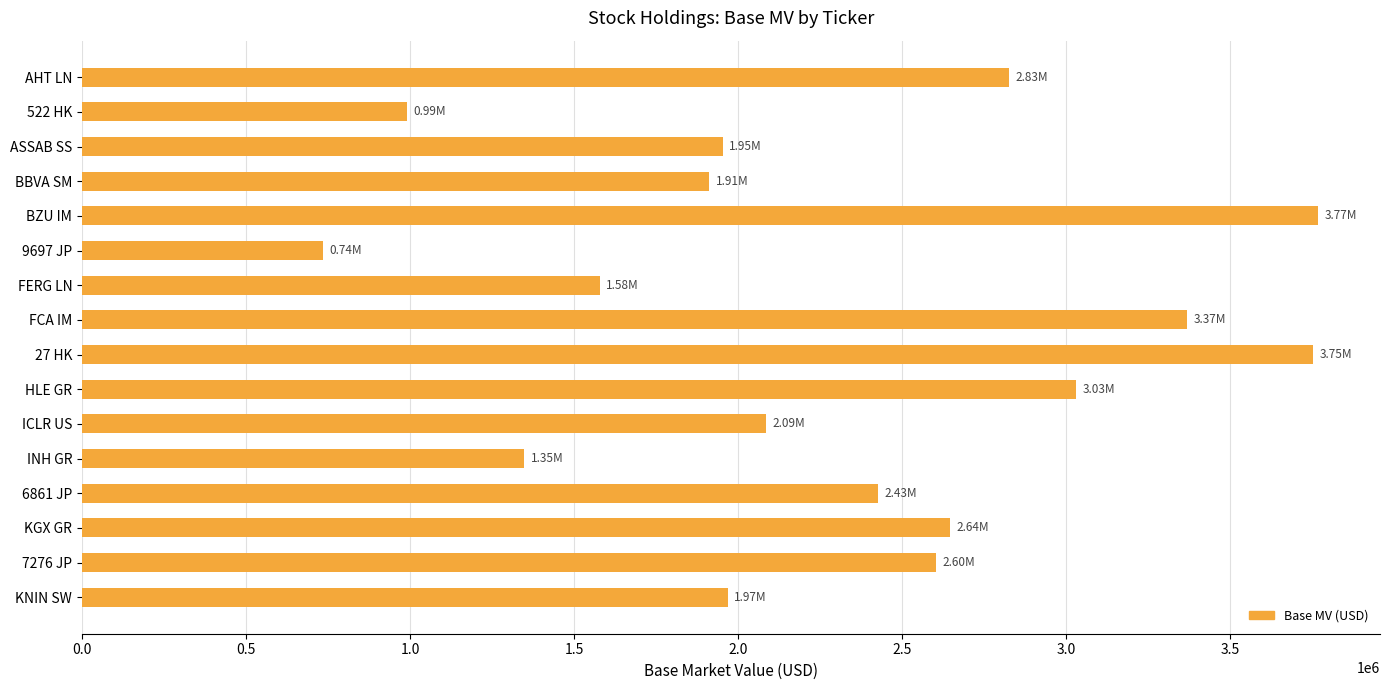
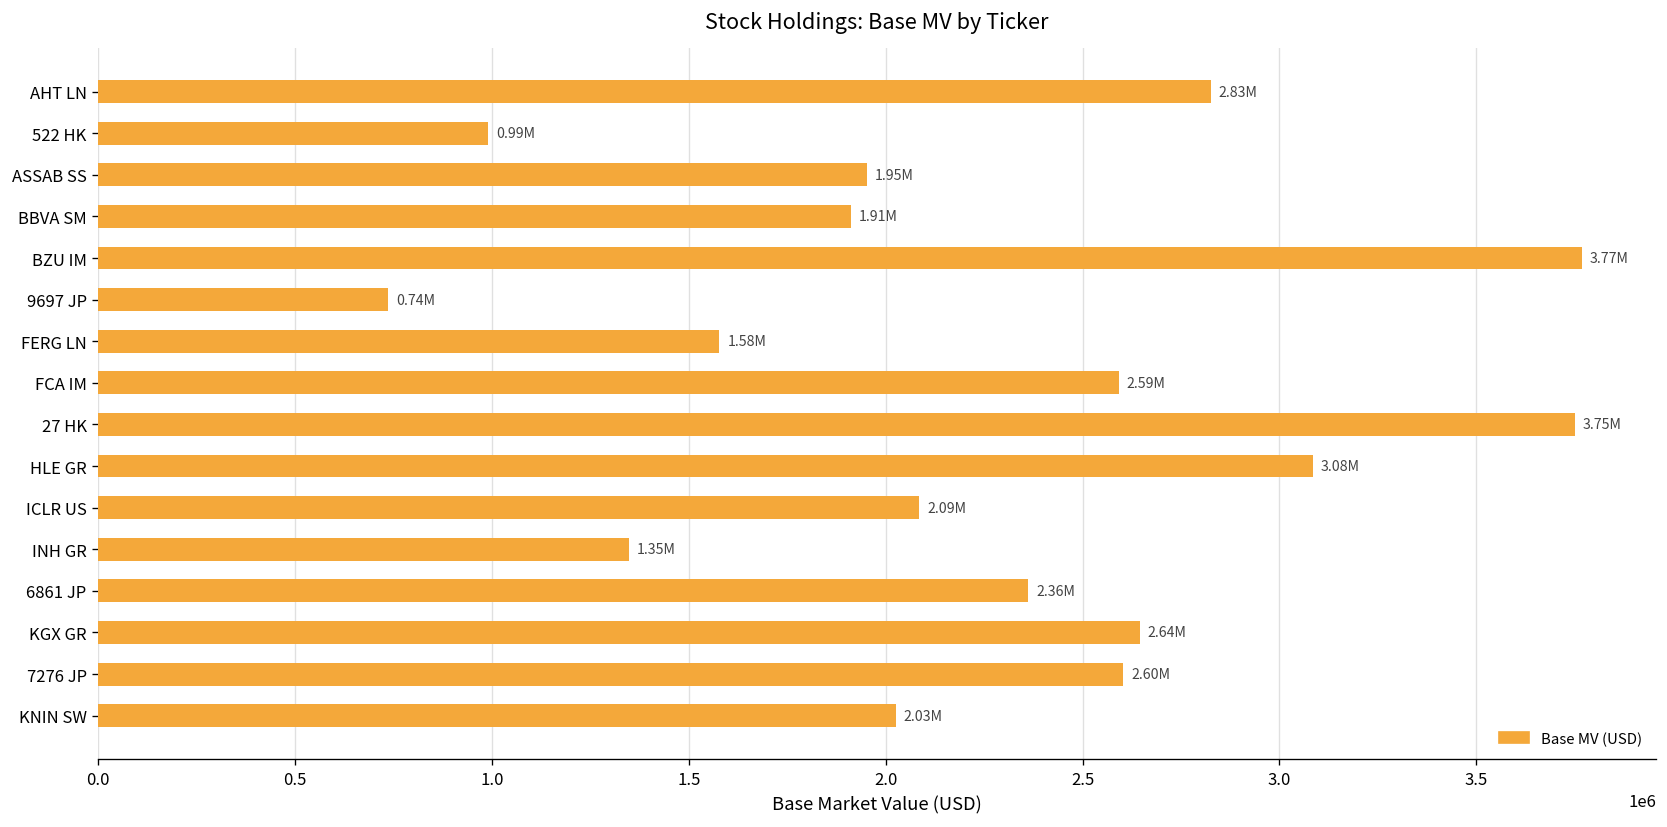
  {
    "AHT LN": "2.83M",
    "522 HK": "0.99M",
    "ASSAB SS": "1.95M",
    "BBVA SM": "1.91M",
    "BZU IM": "3.77M",
    "9697 JP": "0.74M",
    "FERG LN": "1.58M",
-   "FCA IM": "3.37M",
+   "FCA IM": "2.59M",
    "27 HK": "3.75M",
-   "HLE GR": "3.03M",
+   "HLE GR": "3.08M",
    "ICLR US": "2.09M",
    "INH GR": "1.35M",
-   "6861 JP": "2.43M",
+   "6861 JP": "2.36M",
    "KGX GR": "2.64M",
    "7276 JP": "2.60M",
-   "KNIN SW": "1.97M"
+   "KNIN SW": "2.03M"
  }
